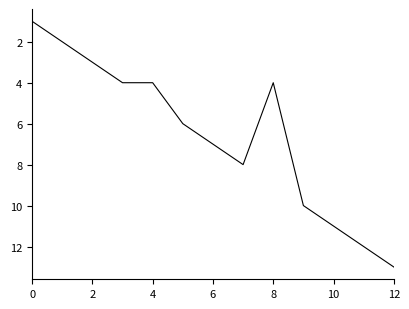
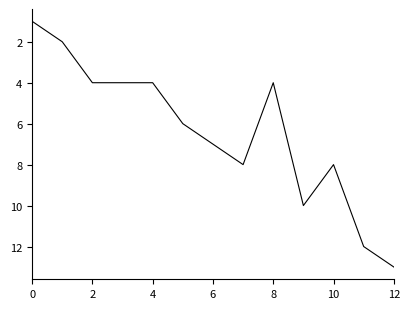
  {
    "0": 1,
-   "2": 3,
+   "2": 4,
    "4": 4,
    "6": 7,
    "8": 4,
-   "10": 11,
+   "10": 8,
    "12": 13
  }
